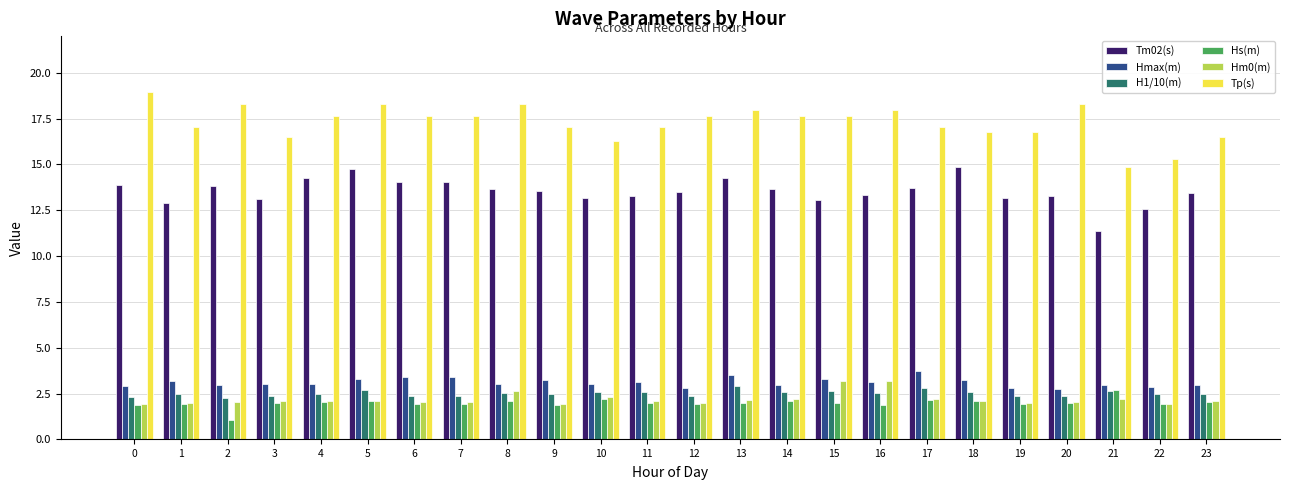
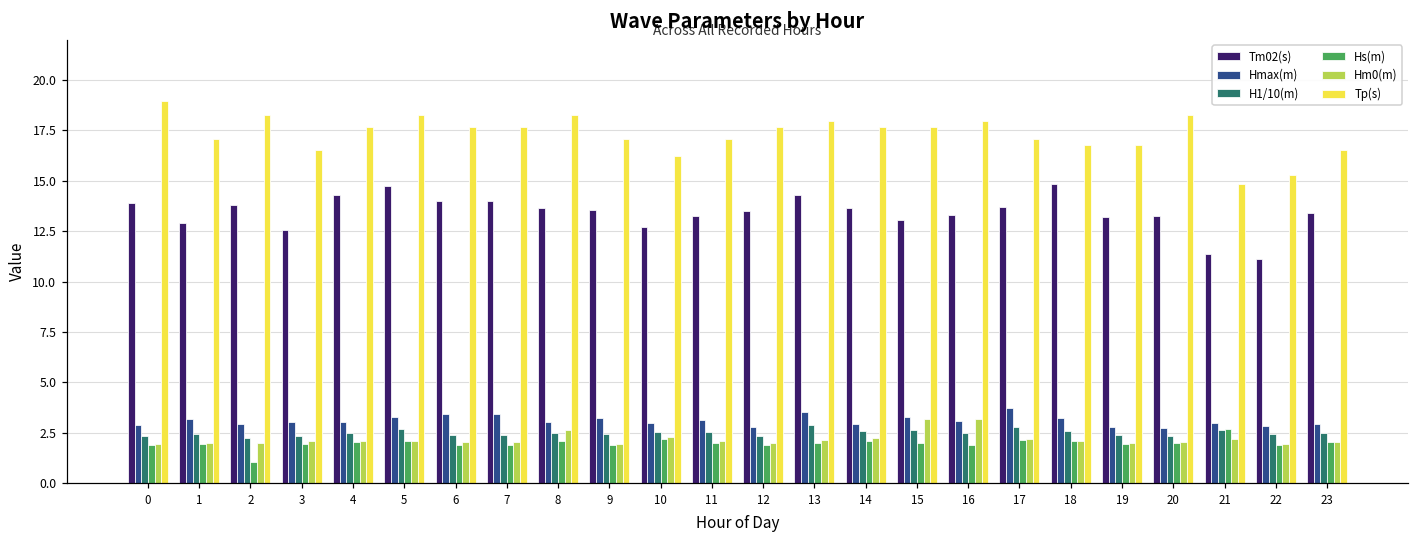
  {
    "Tm02(s)": {
      "0": 13.9,
      "1": 12.9,
      "2": 13.8,
-     "3": 13.1,
+     "3": 12.6,
      "4": 14.3,
      "5": 14.8,
      "6": 14.0,
      "7": 14.0,
      "8": 13.6,
      "9": 13.6,
-     "10": 13.2,
+     "10": 12.7,
      "11": 13.3,
      "12": 13.5,
      "13": 14.3,
      "14": 13.7,
      "15": 13.1,
      "16": 13.3,
      "17": 13.7,
      "18": 14.8,
      "19": 13.2,
      "20": 13.3,
      "21": 11.4,
-     "22": 12.6,
+     "22": 11.1,
      "23": 13.4
    },
    "Hs(m)": {
      "0": 1.9,
      "1": 1.9,
      "2": 1.1,
      "3": 2.0,
      "4": 2.0,
      "5": 2.1,
      "6": 1.9,
      "7": 1.9,
      "8": 2.1,
      "9": 1.9,
      "10": 2.2,
      "11": 2.0,
      "12": 1.9,
      "13": 2.0,
      "14": 2.1,
      "15": 2.0,
      "16": 1.9,
      "17": 2.1,
      "18": 2.1,
      "19": 2.0,
      "20": 2.0,
      "21": 2.7,
      "22": 1.9,
      "23": 2.0
    },
    "Hm0(m)": {
      "0": 1.9,
      "1": 2.0,
      "2": 2.0,
      "3": 2.1,
      "4": 2.1,
      "5": 2.1,
      "6": 2.0,
      "7": 2.0,
      "8": 2.6,
      "9": 1.9,
      "10": 2.3,
      "11": 2.1,
      "12": 2.0,
      "13": 2.1,
      "14": 2.2,
      "15": 3.2,
      "16": 3.2,
      "17": 2.2,
      "18": 2.1,
      "19": 2.0,
      "20": 2.0,
      "21": 2.2,
      "22": 1.9,
      "23": 2.1
    },
    "Tp(s)": {
      "0": 19.0,
      "1": 17.1,
      "2": 18.3,
      "3": 16.5,
      "4": 17.7,
      "5": 18.3,
      "6": 17.7,
      "7": 17.7,
      "8": 18.3,
      "9": 17.1,
      "10": 16.3,
      "11": 17.1,
      "12": 17.7,
      "13": 18.0,
      "14": 17.7,
      "15": 17.7,
      "16": 18.0,
      "17": 17.1,
      "18": 16.8,
      "19": 16.8,
      "20": 18.3,
      "21": 14.8,
      "22": 15.3,
      "23": 16.5
    }
  }
